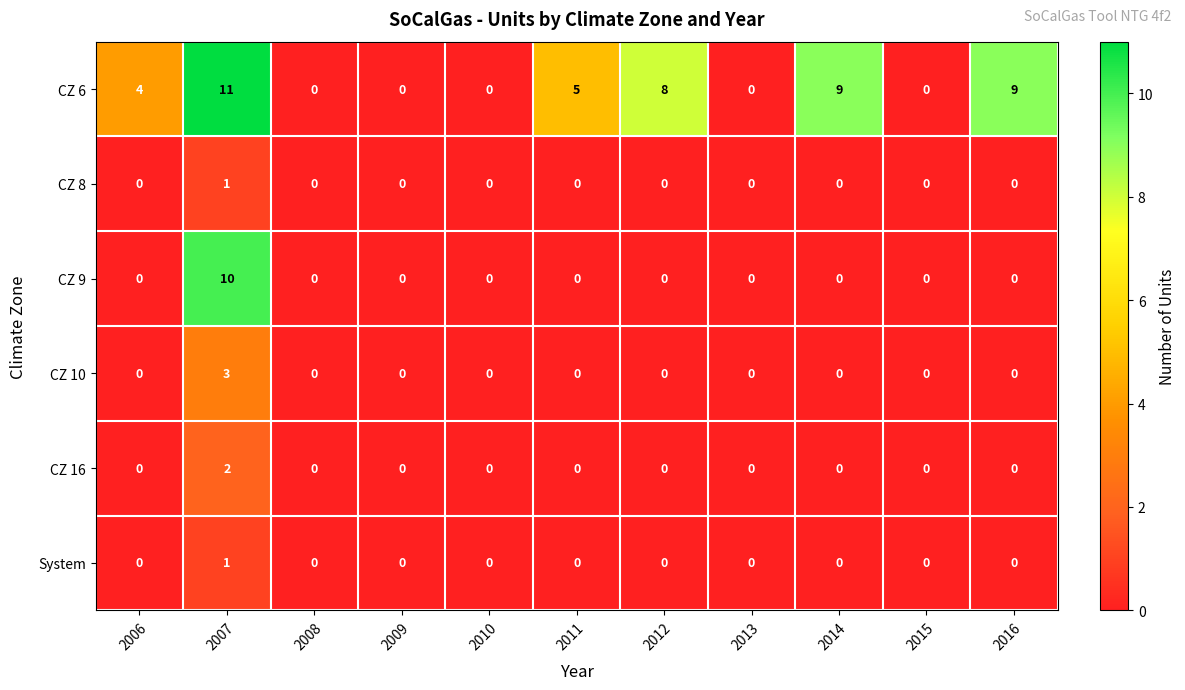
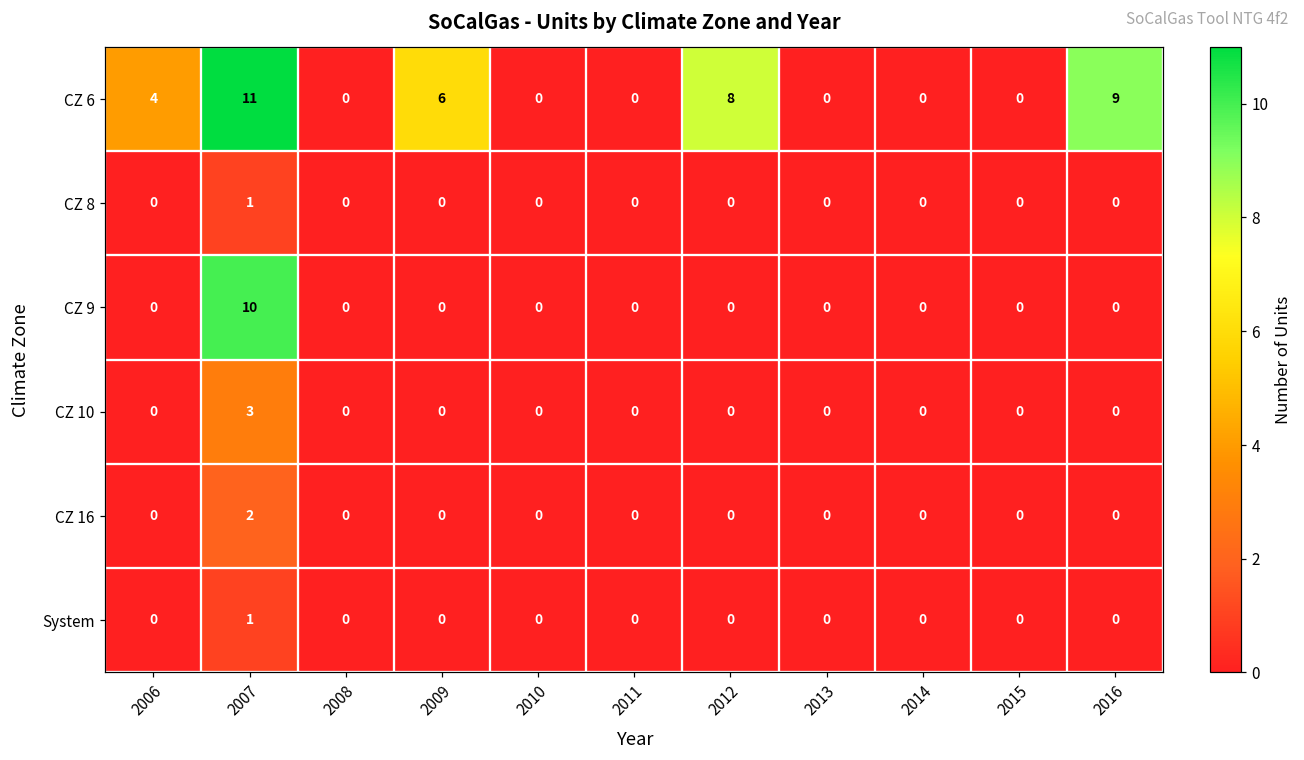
  {
    "CZ 6": {
      "2006": 4,
      "2007": 11,
      "2008": 0,
-     "2009": 0,
+     "2009": 6,
      "2010": 0,
-     "2011": 5,
+     "2011": 0,
      "2012": 8,
      "2013": 0,
-     "2014": 9,
+     "2014": 0,
      "2015": 0,
      "2016": 9
    },
    "CZ 8": {
      "2006": 0,
      "2007": 1,
      "2008": 0,
      "2009": 0,
      "2010": 0,
      "2011": 0,
      "2012": 0,
      "2013": 0,
      "2014": 0,
      "2015": 0,
      "2016": 0
    },
    "CZ 9": {
      "2006": 0,
      "2007": 10,
      "2008": 0,
      "2009": 0,
      "2010": 0,
      "2011": 0,
      "2012": 0,
      "2013": 0,
      "2014": 0,
      "2015": 0,
      "2016": 0
    },
    "CZ 10": {
      "2006": 0,
      "2007": 3,
      "2008": 0,
      "2009": 0,
      "2010": 0,
      "2011": 0,
      "2012": 0,
      "2013": 0,
      "2014": 0,
      "2015": 0,
      "2016": 0
    },
    "CZ 16": {
      "2006": 0,
      "2007": 2,
      "2008": 0,
      "2009": 0,
      "2010": 0,
      "2011": 0,
      "2012": 0,
      "2013": 0,
      "2014": 0,
      "2015": 0,
      "2016": 0
    },
    "System": {
      "2006": 0,
      "2007": 1,
      "2008": 0,
      "2009": 0,
      "2010": 0,
      "2011": 0,
      "2012": 0,
      "2013": 0,
      "2014": 0,
      "2015": 0,
      "2016": 0
    }
  }
